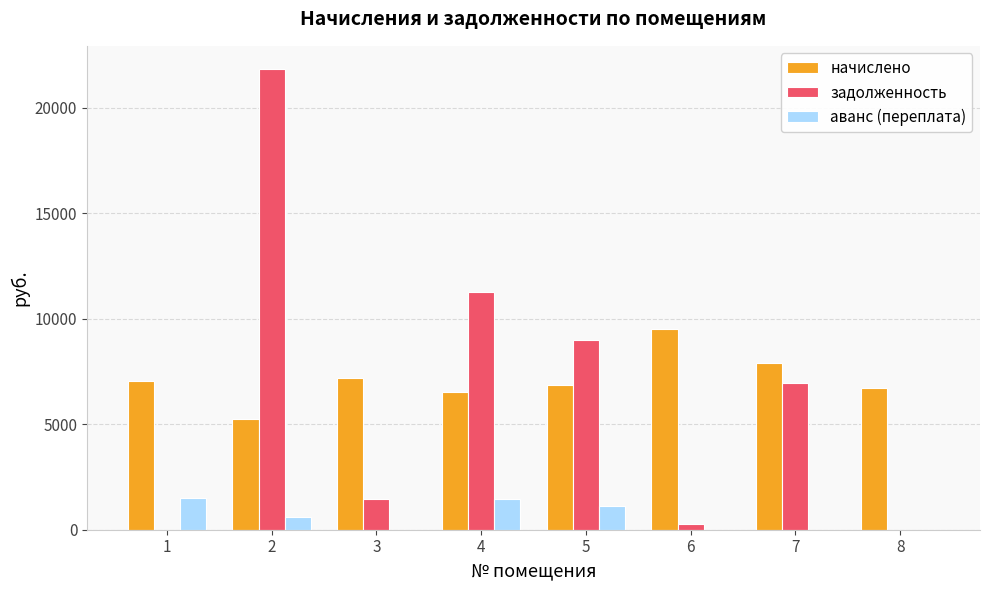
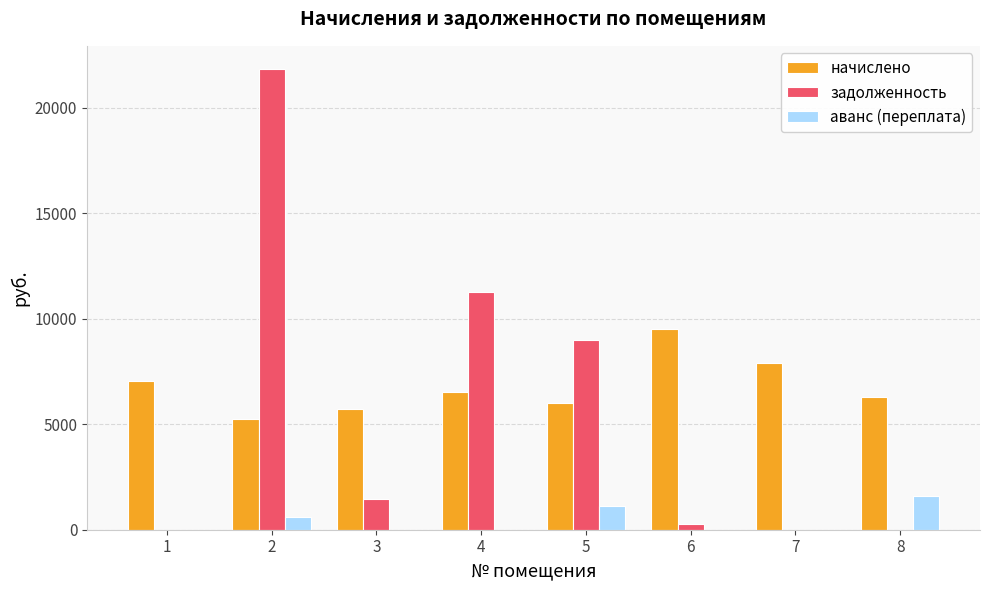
  {
    "начислено": {
      "1": 7100,
      "2": 5200,
-     "3": 7200,
+     "3": 5700,
      "4": 6500,
-     "5": 6800,
+     "5": 6000,
      "6": 9500,
      "7": 7900,
-     "8": 6700
+     "8": 6300
    },
    "задолженность": {
      "1": 0,
      "2": 21800,
      "3": 1500,
      "4": 11300,
      "5": 9000,
      "6": 300,
-     "7": 6900,
+     "7": 0,
      "8": 0
    },
    "аванс (переплата)": {
-     "1": 1500,
+     "1": 0,
      "2": 600,
      "3": 0,
-     "4": 1400,
+     "4": 0,
      "5": 1100,
      "6": 0,
      "7": 0,
-     "8": 0
+     "8": 1600
    }
  }
